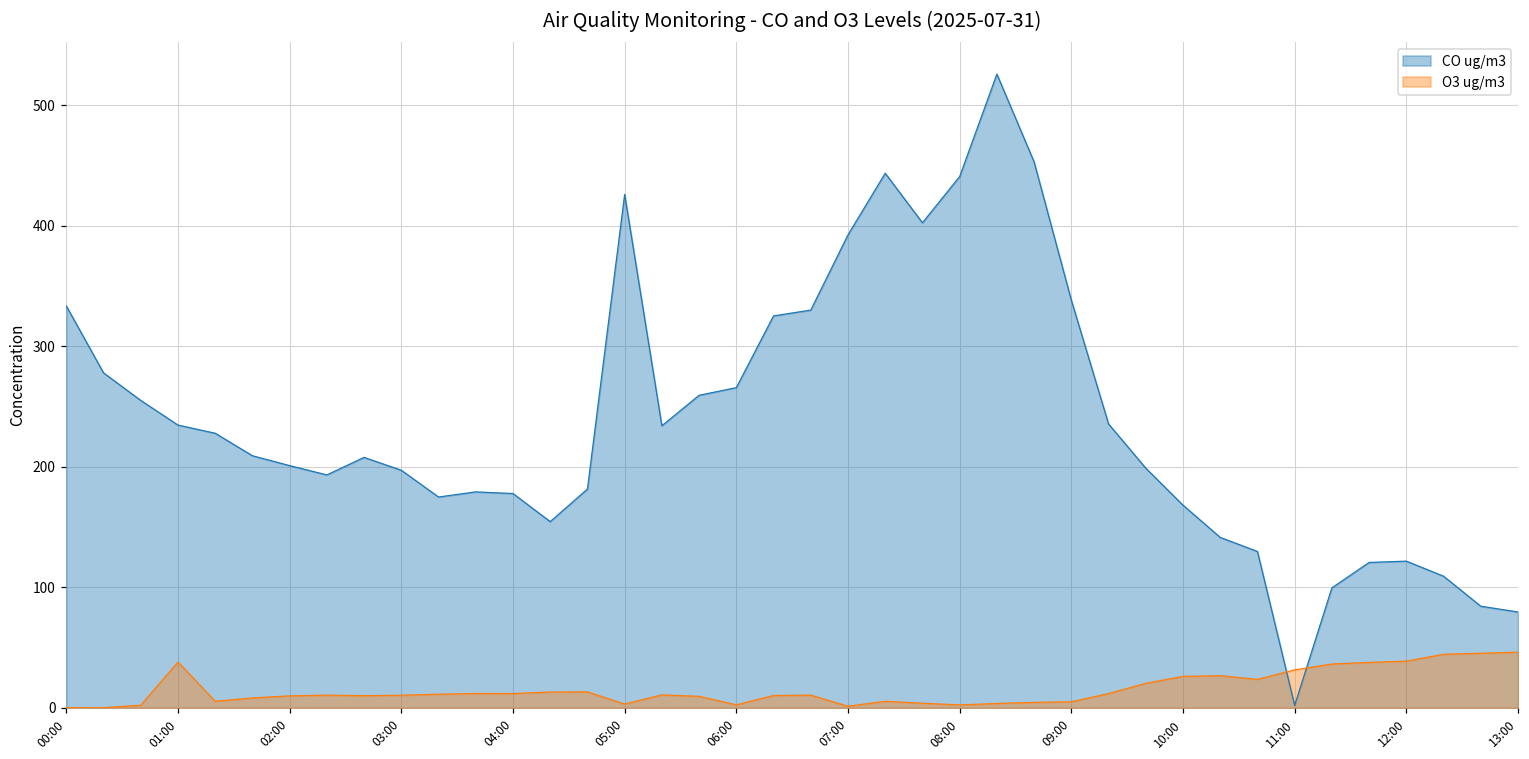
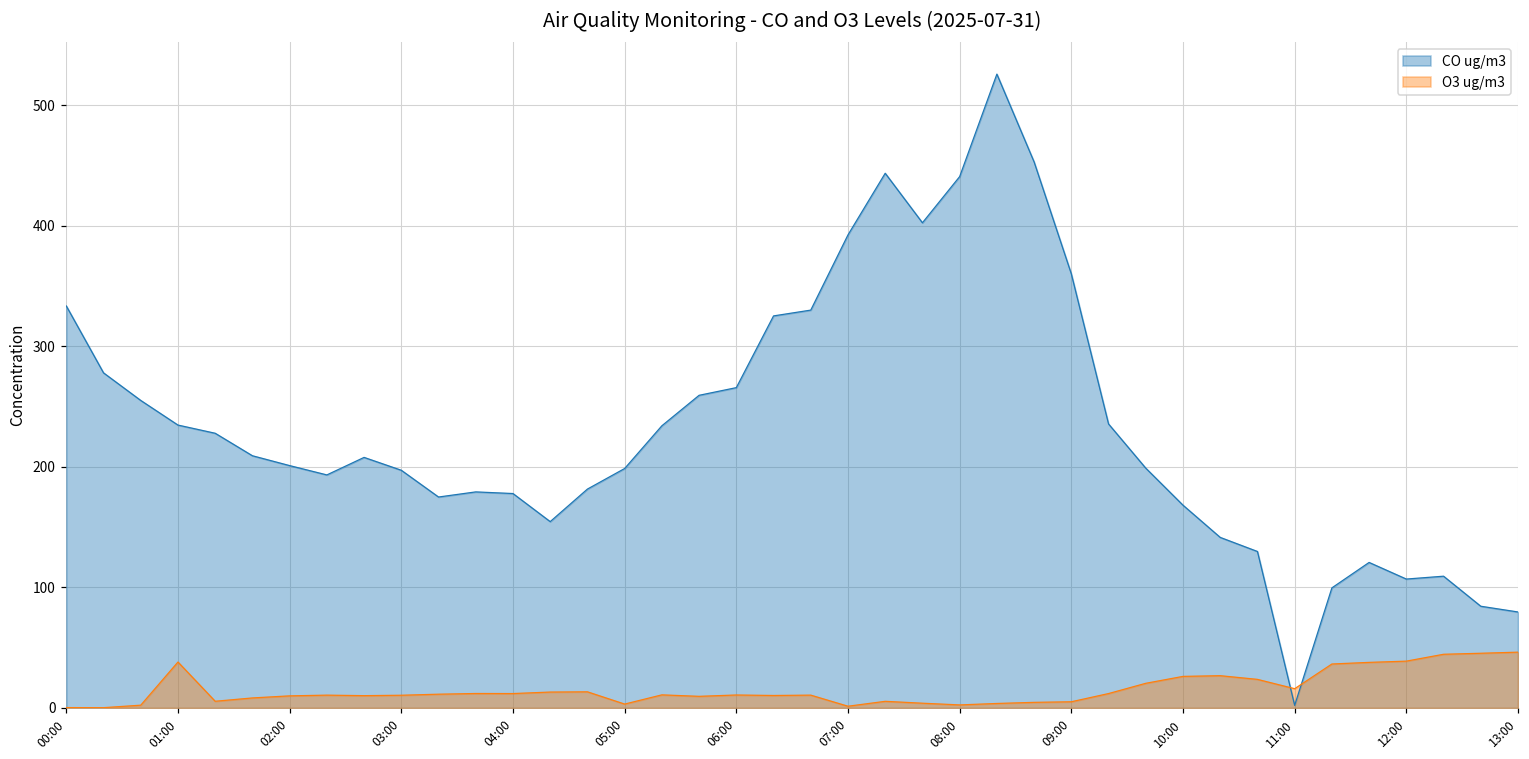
  {
    "CO ug/m3": {
      "00:00": 333,
      "01:00": 235,
      "02:00": 201,
      "03:00": 197,
      "04:00": 178,
-     "05:00": 426,
+     "05:00": 199,
      "06:00": 266,
      "07:00": 392,
      "08:00": 441,
-     "09:00": 338,
+     "09:00": 360,
      "10:00": 168,
      "11:00": 2,
-     "12:00": 122,
+     "12:00": 107,
      "13:00": 80
    },
    "O3 ug/m3": {
      "00:00": 0,
      "01:00": 38,
      "02:00": 10,
      "03:00": 11,
      "04:00": 12,
      "05:00": 3,
-     "06:00": 3,
+     "06:00": 11,
      "07:00": 1,
      "08:00": 3,
      "09:00": 5,
      "10:00": 26,
-     "11:00": 32,
+     "11:00": 16,
      "12:00": 39,
      "13:00": 46
    }
  }
